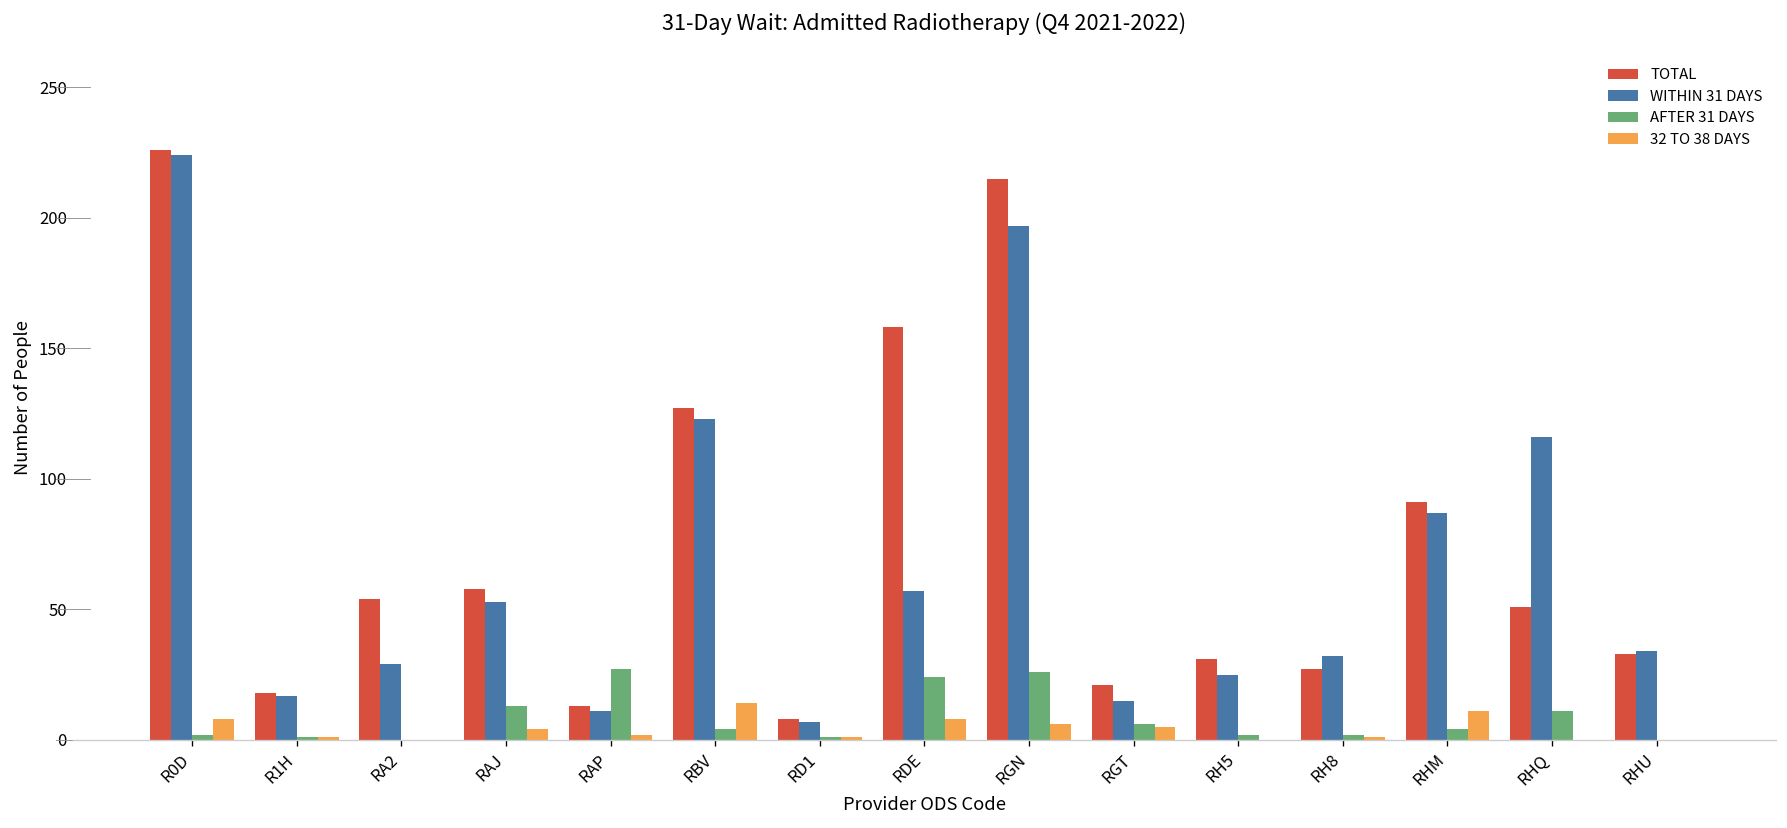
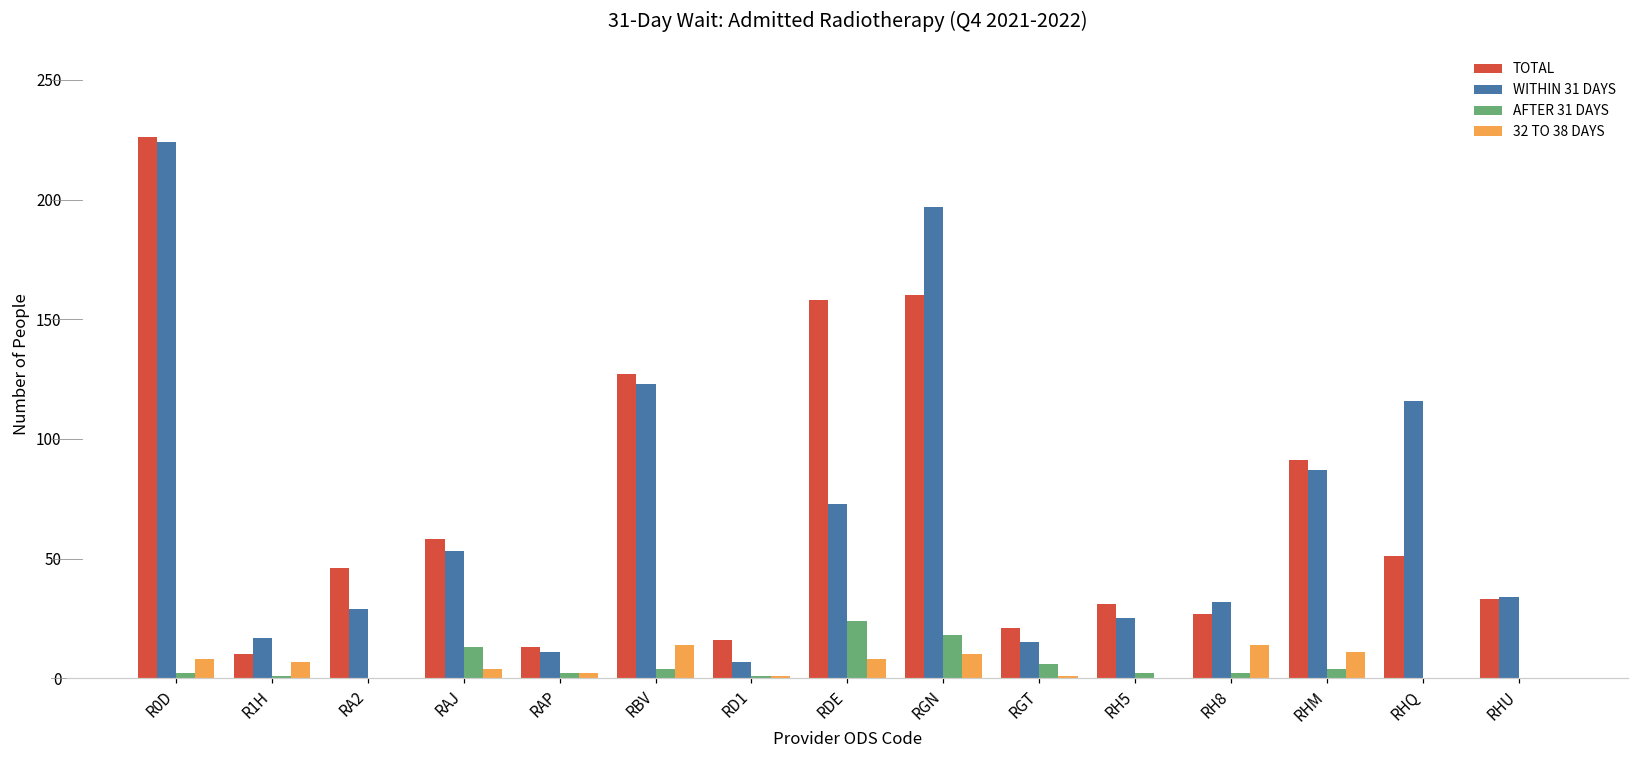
  {
    "TOTAL": {
      "R0D": 226,
-     "R1H": 18,
-     "RA2": 54,
+     "R1H": 10,
+     "RA2": 46,
      "RAJ": 58,
      "RAP": 13,
      "RBV": 127,
-     "RD1": 8,
+     "RD1": 16,
      "RDE": 158,
-     "RGN": 215,
+     "RGN": 160,
      "RGT": 21,
      "RH5": 31,
      "RH8": 27,
      "RHM": 91,
      "RHQ": 51,
      "RHU": 33
    },
    "WITHIN 31 DAYS": {
      "R0D": 224,
      "R1H": 17,
      "RA2": 29,
      "RAJ": 53,
      "RAP": 11,
      "RBV": 123,
      "RD1": 7,
-     "RDE": 57,
+     "RDE": 73,
      "RGN": 197,
      "RGT": 15,
      "RH5": 25,
      "RH8": 32,
      "RHM": 87,
      "RHQ": 116,
      "RHU": 34
    },
    "AFTER 31 DAYS": {
      "R0D": 2,
      "RA2": 0,
      "RAJ": 13,
-     "RAP": 27,
+     "RAP": 2,
      "RBV": 4,
      "RDE": 24,
-     "RGN": 26,
+     "RGN": 18,
      "RGT": 6,
      "RH5": 2,
      "RH8": 2,
      "RHM": 4,
-     "RHQ": 11,
+     "RHQ": 0,
      "RHU": 0
    },
    "32 TO 38 DAYS": {
      "R0D": 8,
-     "R1H": 1,
+     "R1H": 7,
      "RA2": 0,
      "RAJ": 4,
      "RAP": 2,
      "RBV": 14,
      "RDE": 8,
-     "RGN": 6,
-     "RGT": 5,
+     "RGN": 10,
+     "RGT": 1,
      "RH5": 0,
-     "RH8": 1,
+     "RH8": 14,
      "RHM": 11,
      "RHQ": 0,
      "RHU": 0
    }
  }
